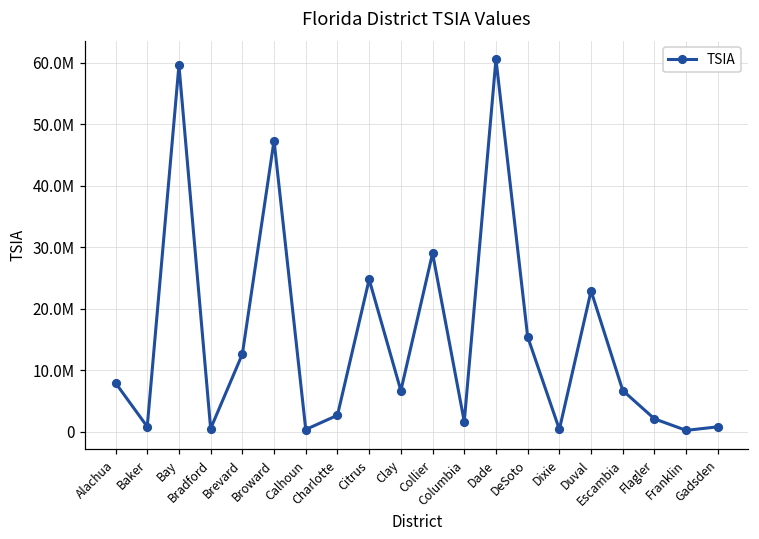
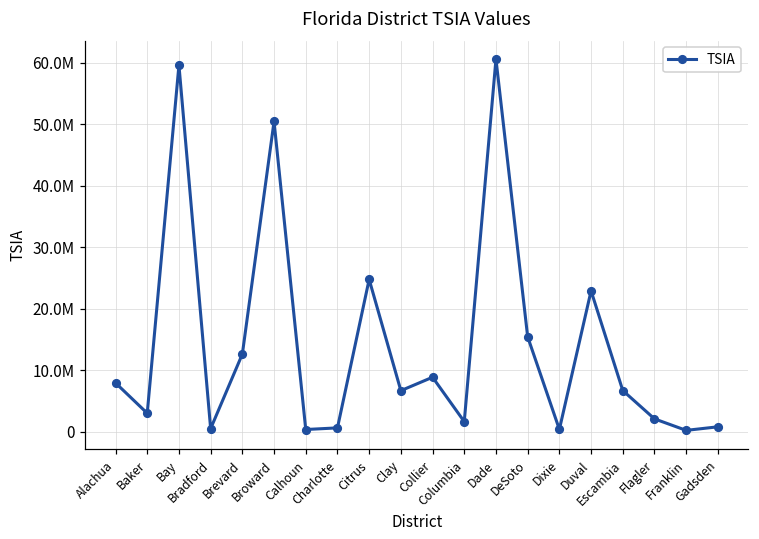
  {
    "Alachua": 8000000,
-   "Baker": 1000000,
+   "Baker": 3000000,
    "Bay": 60000000,
    "Bradford": 0,
    "Brevard": 13000000,
-   "Broward": 47000000,
+   "Broward": 50000000,
    "Calhoun": 0,
-   "Charlotte": 3000000,
+   "Charlotte": 1000000,
    "Citrus": 25000000,
    "Clay": 7000000,
-   "Collier": 29000000,
+   "Collier": 9000000,
    "Columbia": 2000000,
    "Dade": 61000000,
    "DeSoto": 15000000,
    "Dixie": 0,
    "Duval": 23000000,
    "Escambia": 7000000,
    "Flagler": 2000000,
    "Franklin": 0,
    "Gadsden": 1000000
  }
